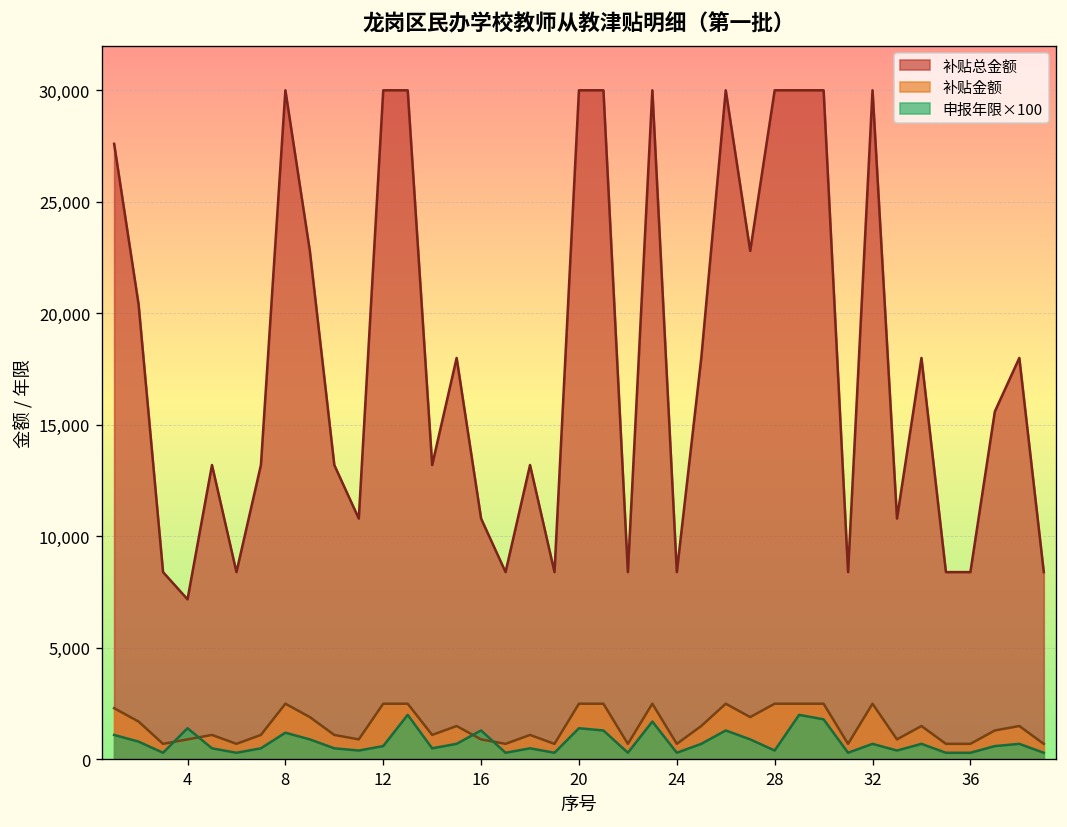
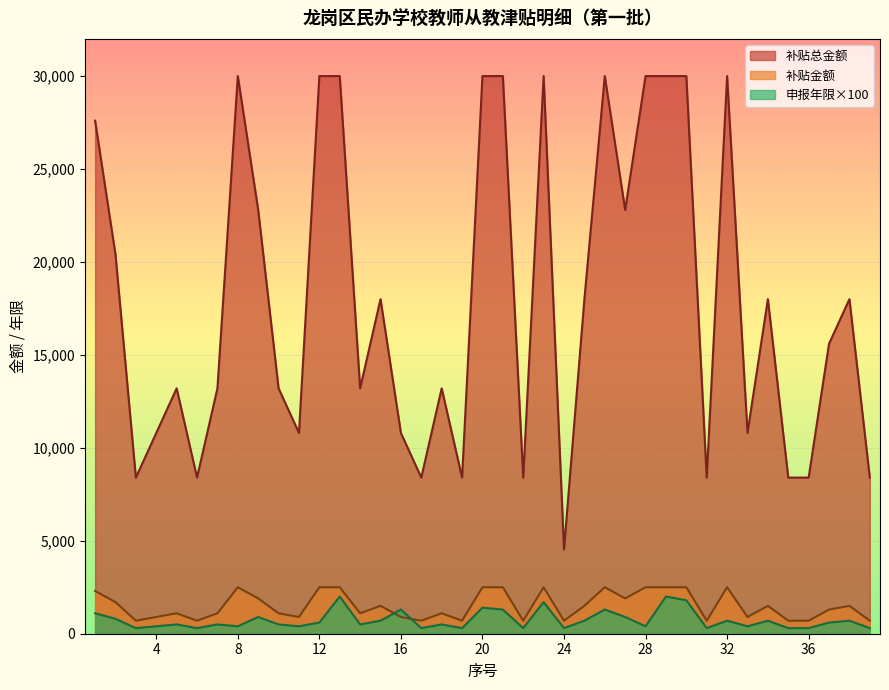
  {
    "补贴总金额": {
-     "4": "7,200",
+     "4": "10,800",
      "8": "30,000",
      "12": "30,000",
      "16": "10,800",
      "20": "30,000",
-     "24": "8,400",
+     "24": "4,500",
      "28": "30,000",
      "32": "30,000",
      "36": "8,400"
    },
    "补贴金额": {
      "4": "900",
      "8": "2,500",
      "12": "2,500",
      "16": "900",
      "20": "2,500",
      "24": "700",
      "28": "2,500",
      "32": "2,500",
      "36": "700"
    },
    "申报年限×100": {
-     "4": "1,400",
-     "8": "1,200",
+     "4": "400",
+     "8": "400",
      "12": "600",
      "16": "1,300",
      "20": "1,400",
      "24": "300",
      "28": "400",
      "32": "700",
      "36": "300"
    }
  }
